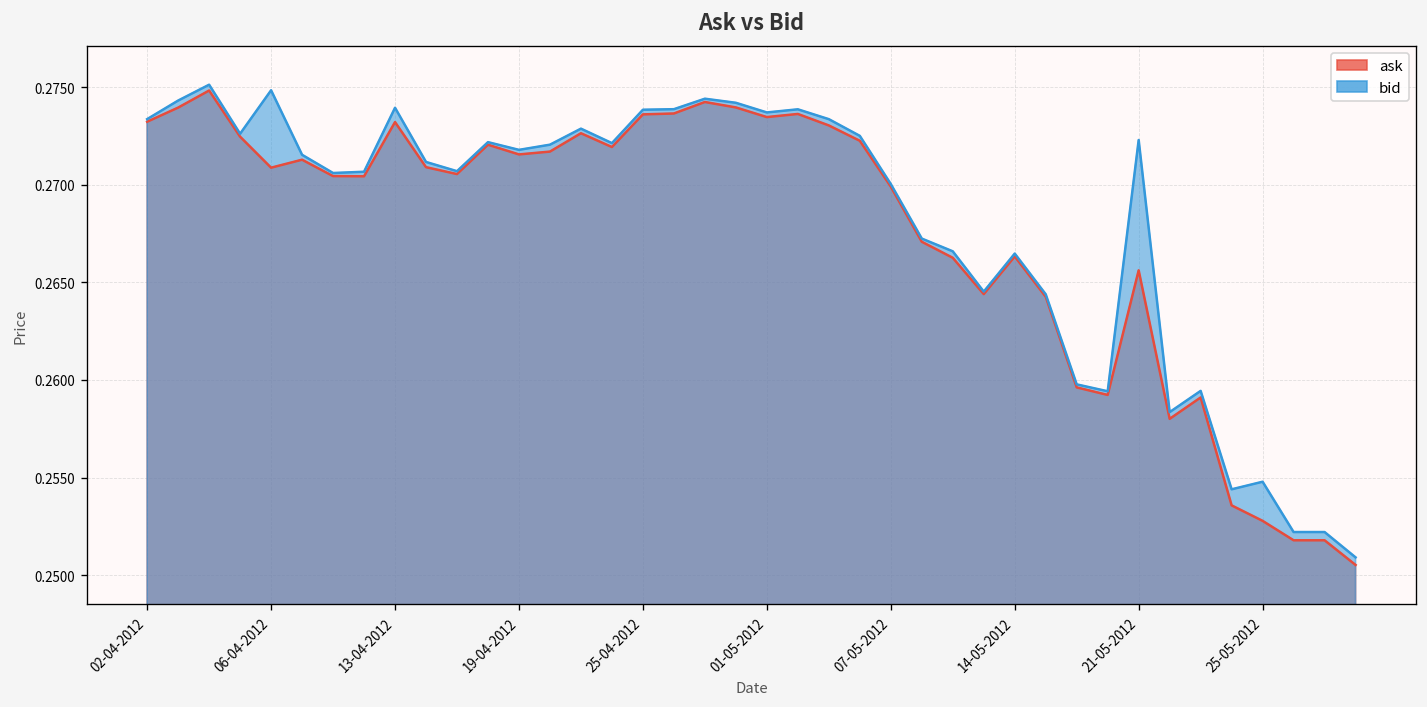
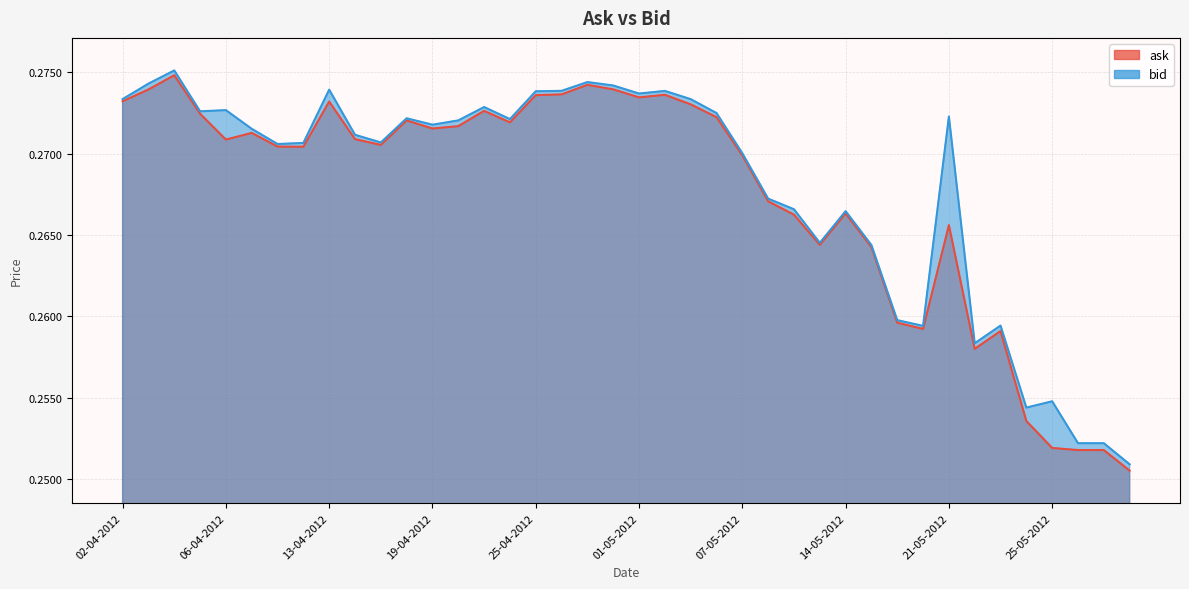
  {
    "ask": {
      "06-04-2012": 0.2709,
      "13-04-2012": 0.2732,
      "19-04-2012": 0.2716,
      "25-04-2012": 0.2736,
      "01-05-2012": 0.2735,
      "21-05-2012": 0.2656,
-     "25-05-2012": 0.2528
+     "25-05-2012": 0.2519
    },
    "bid": {
-     "06-04-2012": 0.2748,
+     "06-04-2012": 0.2727,
      "13-04-2012": 0.2739,
      "19-04-2012": 0.2718,
      "25-04-2012": 0.2738,
      "01-05-2012": 0.2737,
      "21-05-2012": 0.2723,
      "25-05-2012": 0.2548
    }
  }
